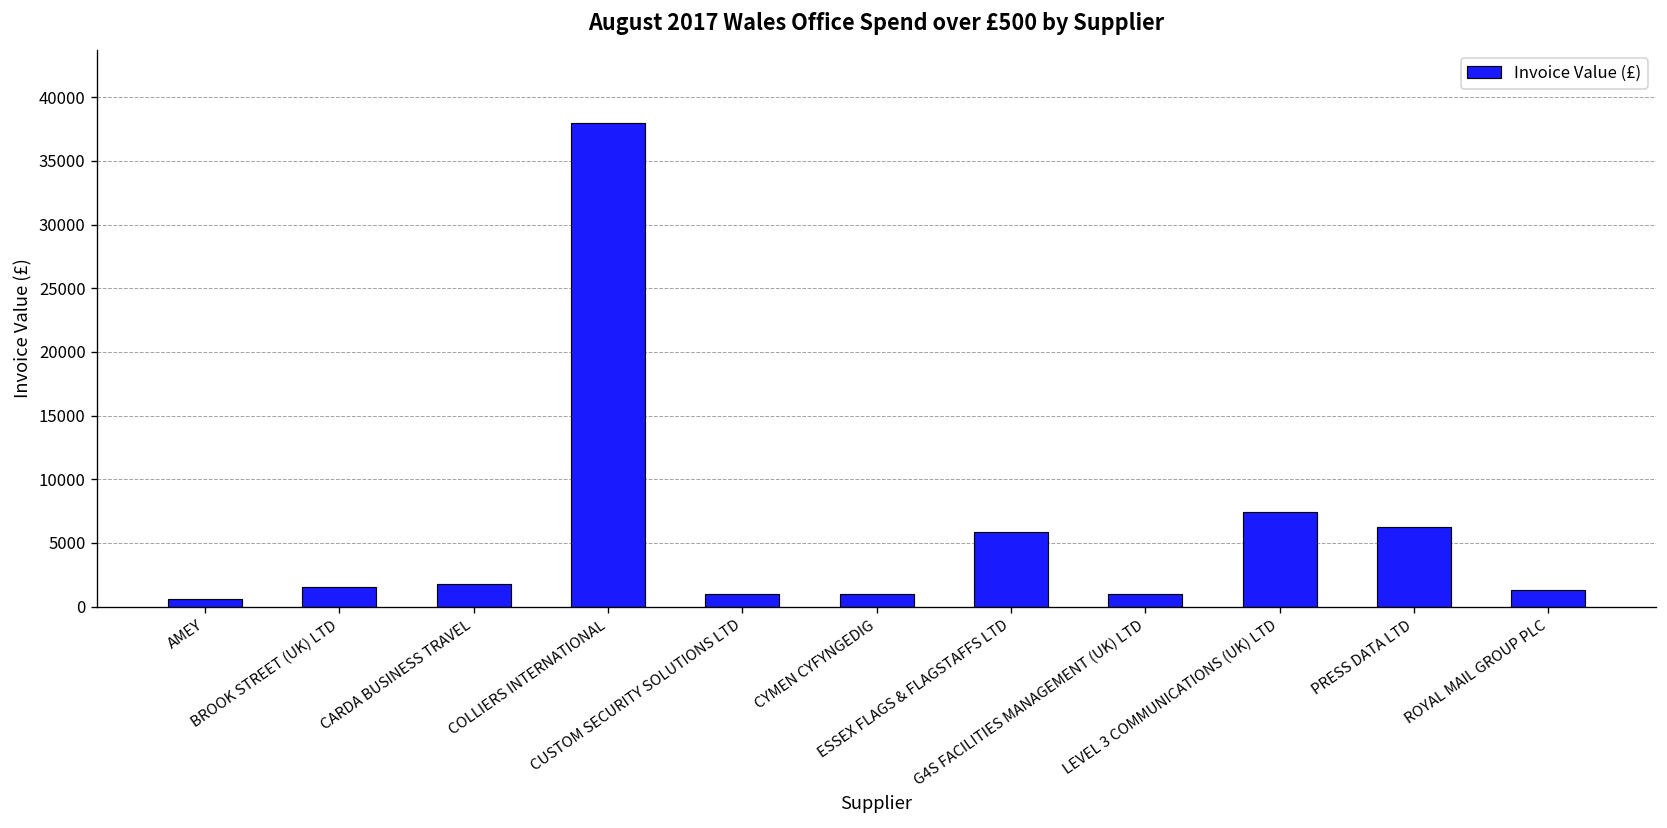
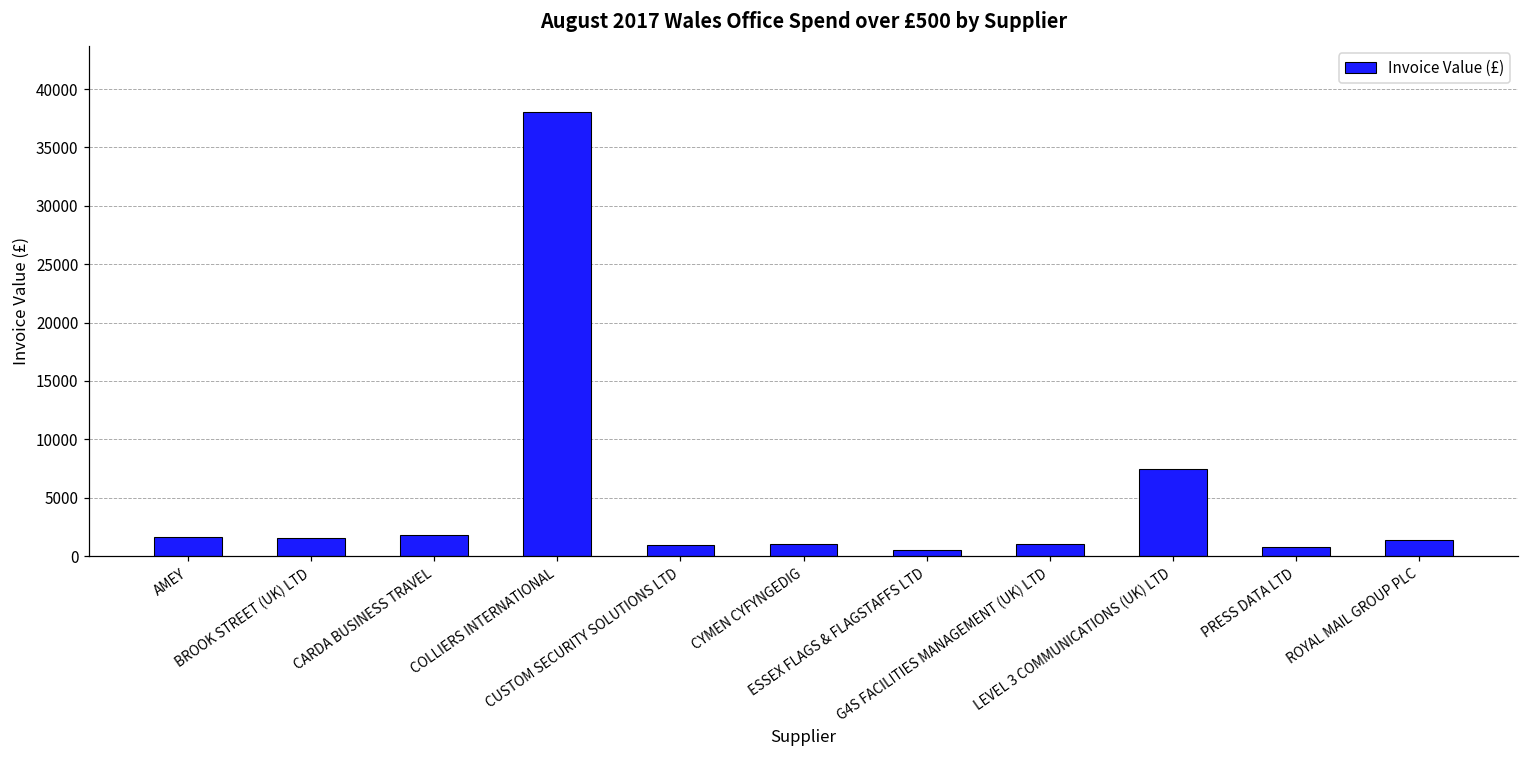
  {
-   "AMEY": 600,
+   "AMEY": 1700,
    "BROOK STREET (UK) LTD": 1600,
    "CARDA BUSINESS TRAVEL": 1800,
    "COLLIERS INTERNATIONAL": 38000,
    "CUSTOM SECURITY SOLUTIONS LTD": 1000,
    "CYMEN CYFYNGEDIG": 1000,
-   "ESSEX FLAGS & FLAGSTAFFS LTD": 5900,
+   "ESSEX FLAGS & FLAGSTAFFS LTD": 500,
    "G4S FACILITIES MANAGEMENT (UK) LTD": 1000,
    "LEVEL 3 COMMUNICATIONS (UK) LTD": 7400,
-   "PRESS DATA LTD": 6300,
+   "PRESS DATA LTD": 800,
    "ROYAL MAIL GROUP PLC": 1300
  }
